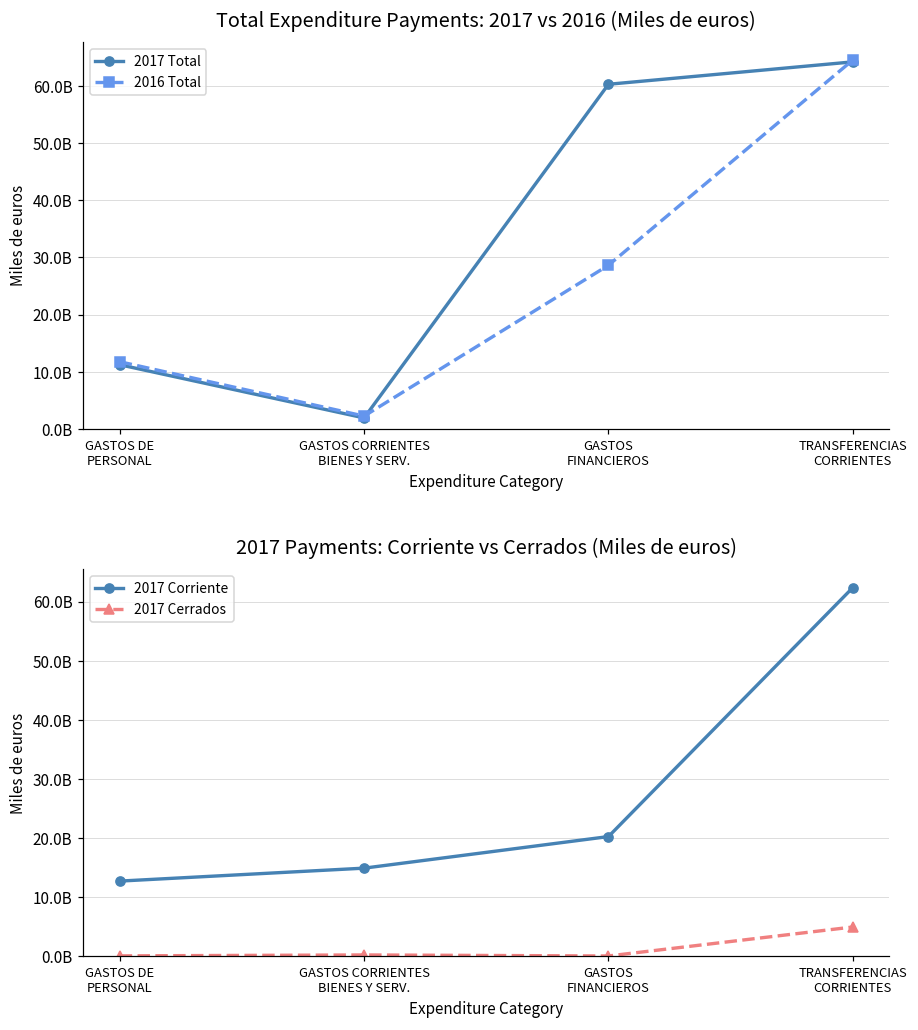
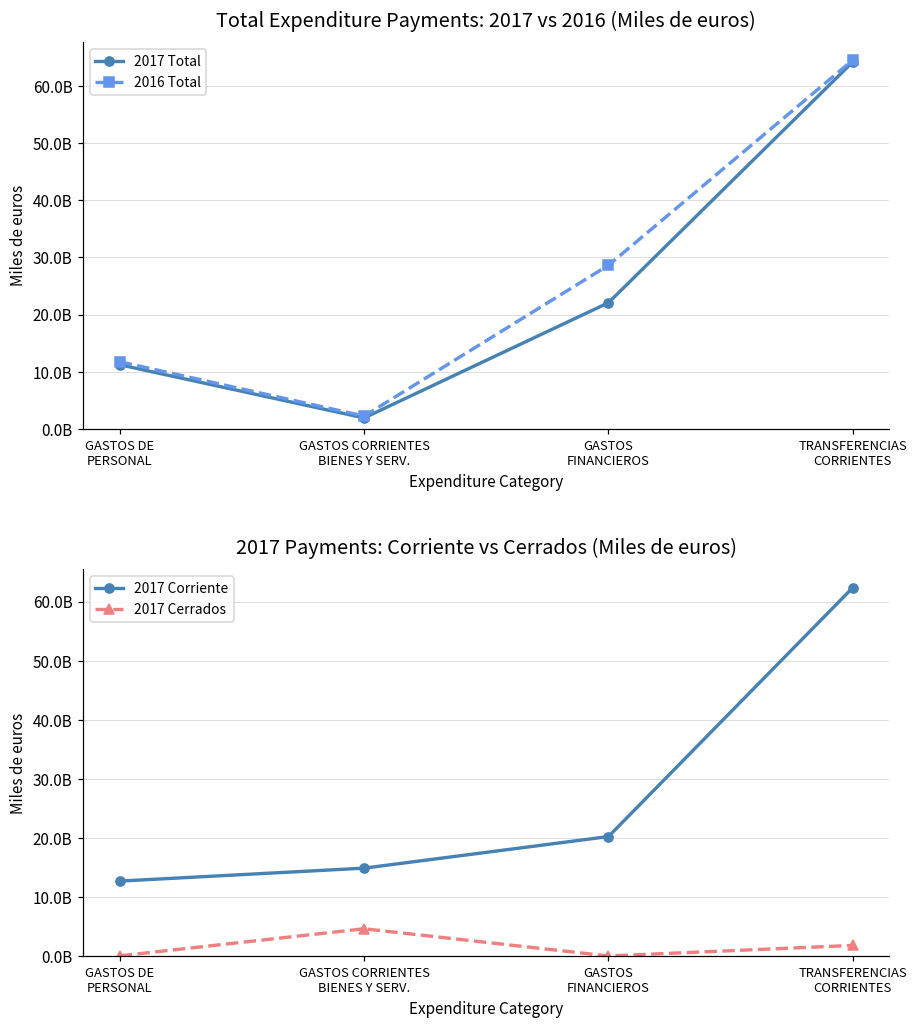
  {
    "Total Expenditure Payments: 2017 vs 2016 (Miles de euros)": {
      "2017 Total": {
        "GASTOS DE PERSONAL": 11000000000,
-       "GASTOS FINANCIEROS": 60000000000
+       "GASTOS FINANCIEROS": 22000000000
      },
      "2016 Total": {
        "GASTOS DE PERSONAL": 12000000000,
        "GASTOS FINANCIEROS": 29000000000
      }
    },
    "2017 Payments: Corriente vs Cerrados (Miles de euros)": {
      "2017 Corriente": {
        "GASTOS DE PERSONAL": 13000000000,
        "GASTOS CORRIENTES BIENES Y SERV.": 15000000000,
        "GASTOS FINANCIEROS": 20000000000,
        "TRANSFERENCIAS CORRIENTES": 62000000000
      },
      "2017 Cerrados": {
        "GASTOS DE PERSONAL": 0,
-       "GASTOS CORRIENTES BIENES Y SERV.": 0,
+       "GASTOS CORRIENTES BIENES Y SERV.": 5000000000,
        "GASTOS FINANCIEROS": 0,
-       "TRANSFERENCIAS CORRIENTES": 5000000000
+       "TRANSFERENCIAS CORRIENTES": 2000000000
      }
    }
  }
